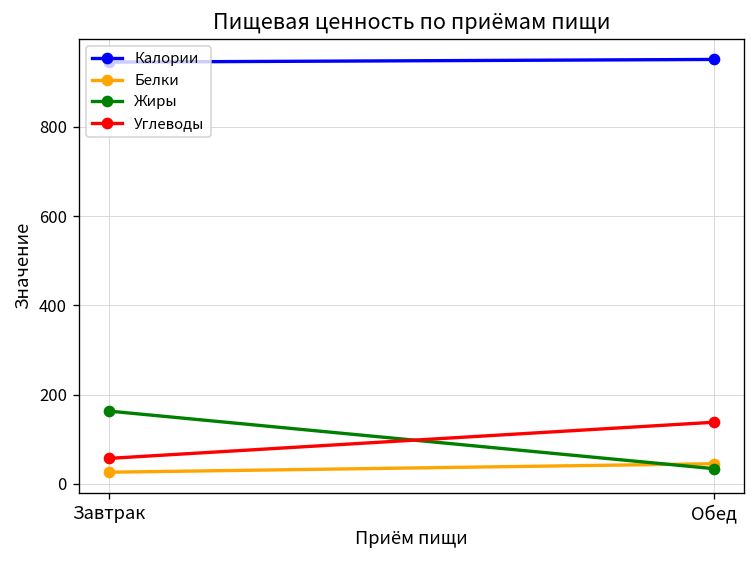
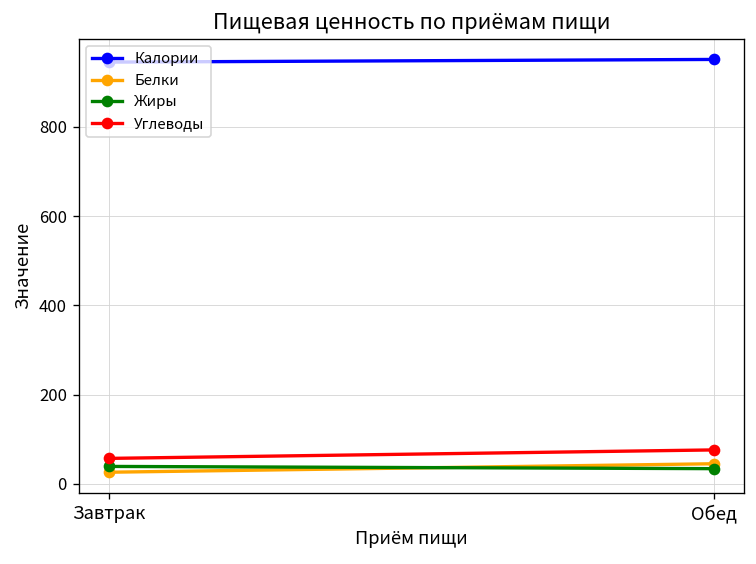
  {
    "Калории": {
      "Обед": 950
    },
    "Белки": {
      "Завтрак": 30,
      "Обед": 50
    },
    "Жиры": {
-     "Завтрак": 160,
+     "Завтрак": 40,
      "Обед": 30
    },
    "Углеводы": {
      "Завтрак": 60,
-     "Обед": 140
+     "Обед": 80
    }
  }
